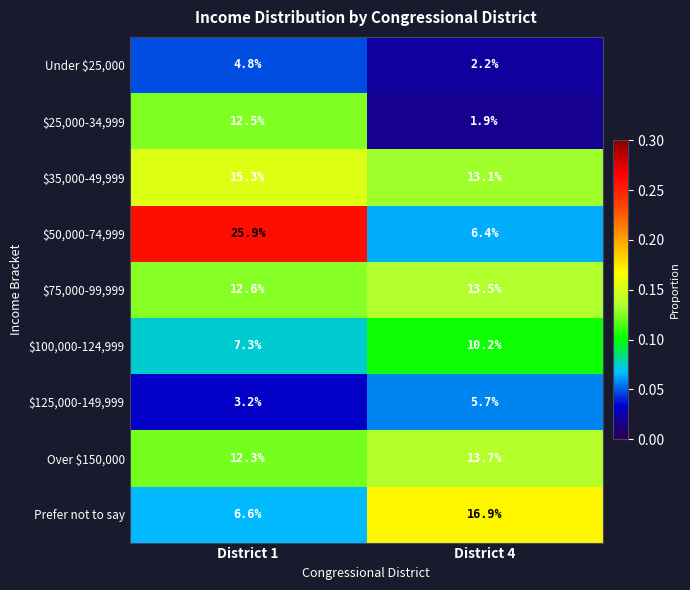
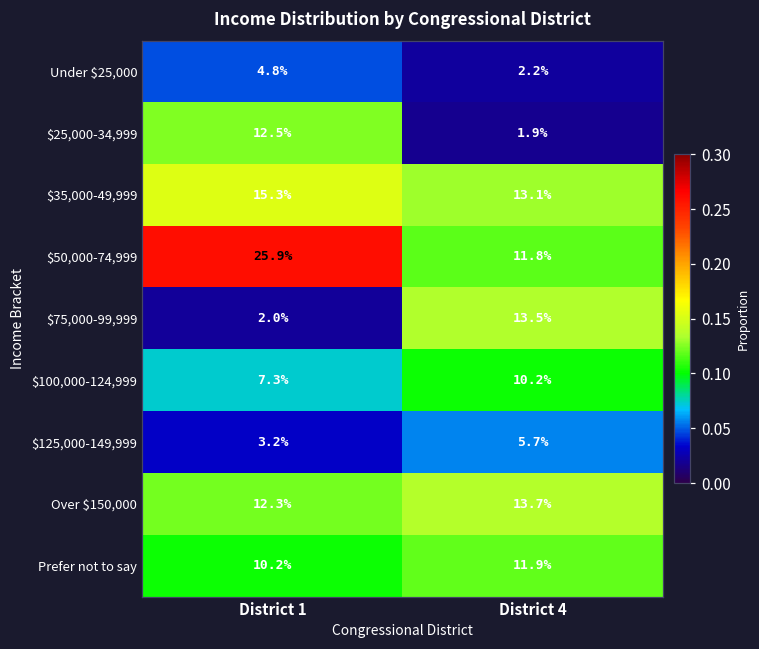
  {
    "Under $25,000": {
      "District 1": "4.8%",
      "District 4": "2.2%"
    },
    "$25,000-34,999": {
      "District 1": "12.5%",
      "District 4": "1.9%"
    },
    "$35,000-49,999": {
      "District 1": "15.3%",
      "District 4": "13.1%"
    },
    "$50,000-74,999": {
      "District 1": "25.9%",
-     "District 4": "6.4%"
+     "District 4": "11.8%"
    },
    "$75,000-99,999": {
-     "District 1": "12.6%",
+     "District 1": "2.0%",
      "District 4": "13.5%"
    },
    "$100,000-124,999": {
      "District 1": "7.3%",
      "District 4": "10.2%"
    },
    "$125,000-149,999": {
      "District 1": "3.2%",
      "District 4": "5.7%"
    },
    "Over $150,000": {
      "District 1": "12.3%",
      "District 4": "13.7%"
    },
    "Prefer not to say": {
-     "District 1": "6.6%",
-     "District 4": "16.9%"
+     "District 1": "10.2%",
+     "District 4": "11.9%"
    }
  }
